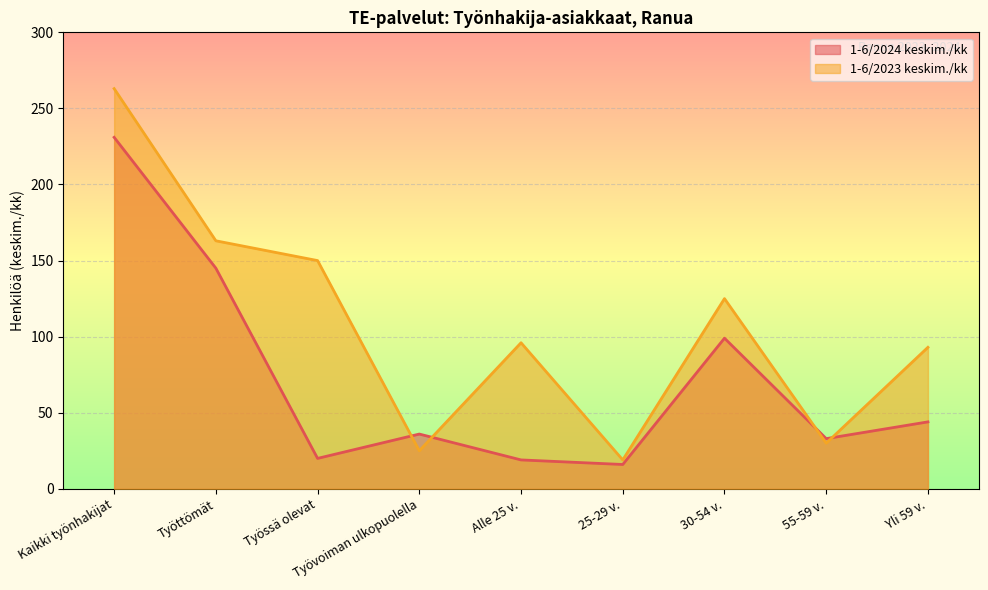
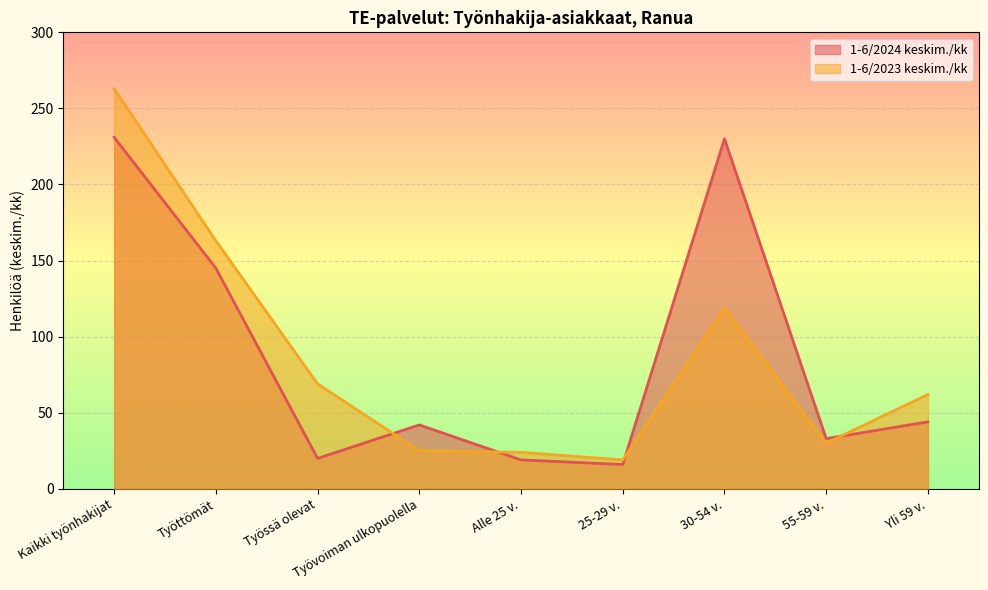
  {
    "1-6/2024 keskim./kk": {
      "Kaikki työnhakijat": 231,
      "Työttömät": 145,
      "Työssä olevat": 20,
-     "Työvoiman ulkopuolella": 36,
+     "Työvoiman ulkopuolella": 42,
      "Alle 25 v.": 19,
      "25-29 v.": 16,
-     "30-54 v.": 99,
+     "30-54 v.": 230,
      "55-59 v.": 33,
      "Yli 59 v.": 44
    },
    "1-6/2023 keskim./kk": {
      "Kaikki työnhakijat": 263,
      "Työttömät": 163,
-     "Työssä olevat": 150,
+     "Työssä olevat": 69,
      "Työvoiman ulkopuolella": 25,
-     "Alle 25 v.": 96,
+     "Alle 25 v.": 24,
      "25-29 v.": 19,
-     "30-54 v.": 125,
+     "30-54 v.": 119,
      "55-59 v.": 30,
-     "Yli 59 v.": 93
+     "Yli 59 v.": 62
    }
  }
